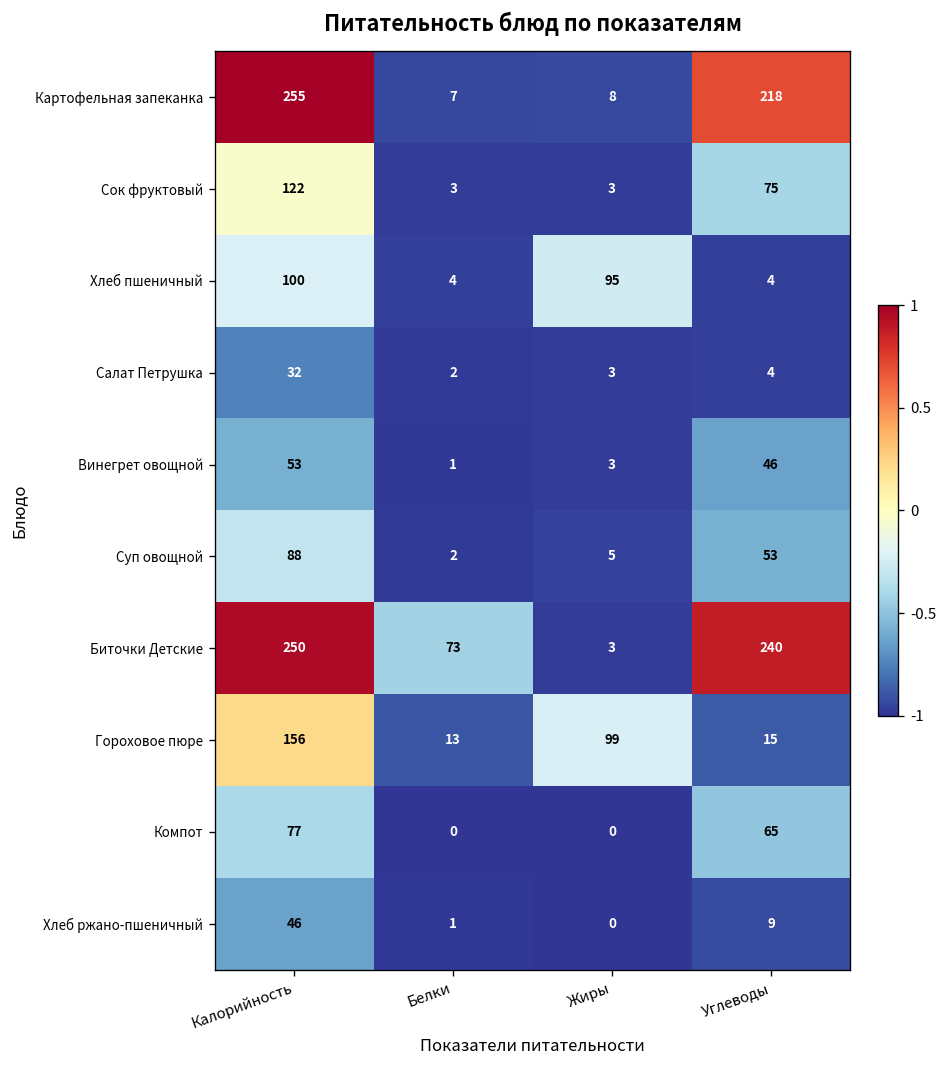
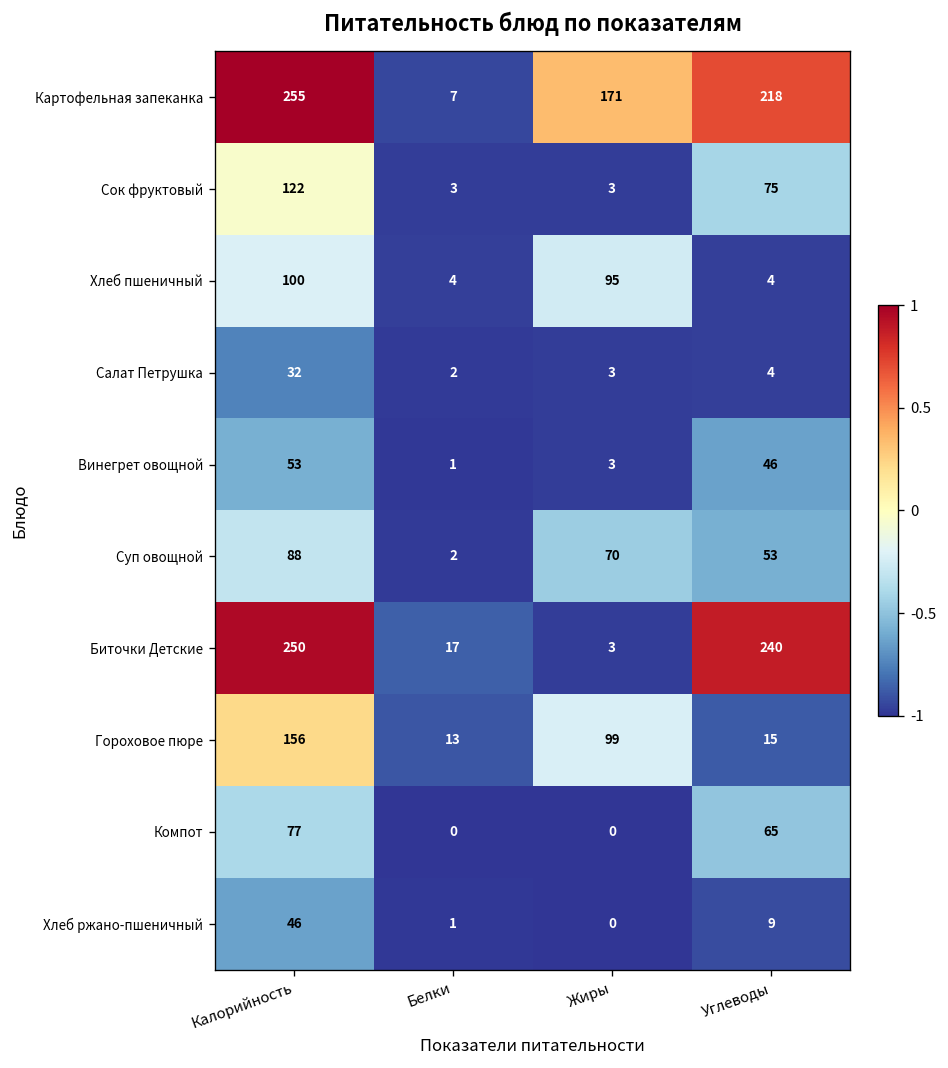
  {
    "Картофельная запеканка": {
      "Калорийность": 255,
      "Белки": 7,
-     "Жиры": 8,
+     "Жиры": 171,
      "Углеводы": 218
    },
    "Сок фруктовый": {
      "Калорийность": 122,
      "Белки": 3,
      "Жиры": 3,
      "Углеводы": 75
    },
    "Хлеб пшеничный": {
      "Калорийность": 100,
      "Белки": 4,
      "Жиры": 95,
      "Углеводы": 4
    },
    "Салат Петрушка": {
      "Калорийность": 32,
      "Белки": 2,
      "Жиры": 3,
      "Углеводы": 4
    },
    "Винегрет овощной": {
      "Калорийность": 53,
      "Белки": 1,
      "Жиры": 3,
      "Углеводы": 46
    },
    "Суп овощной": {
      "Калорийность": 88,
      "Белки": 2,
-     "Жиры": 5,
+     "Жиры": 70,
      "Углеводы": 53
    },
    "Биточки Детские": {
      "Калорийность": 250,
-     "Белки": 73,
+     "Белки": 17,
      "Жиры": 3,
      "Углеводы": 240
    },
    "Гороховое пюре": {
      "Калорийность": 156,
      "Белки": 13,
      "Жиры": 99,
      "Углеводы": 15
    },
    "Компот": {
      "Калорийность": 77,
      "Белки": 0,
      "Жиры": 0,
      "Углеводы": 65
    },
    "Хлеб ржано-пшеничный": {
      "Калорийность": 46,
      "Белки": 1,
      "Жиры": 0,
      "Углеводы": 9
    }
  }
